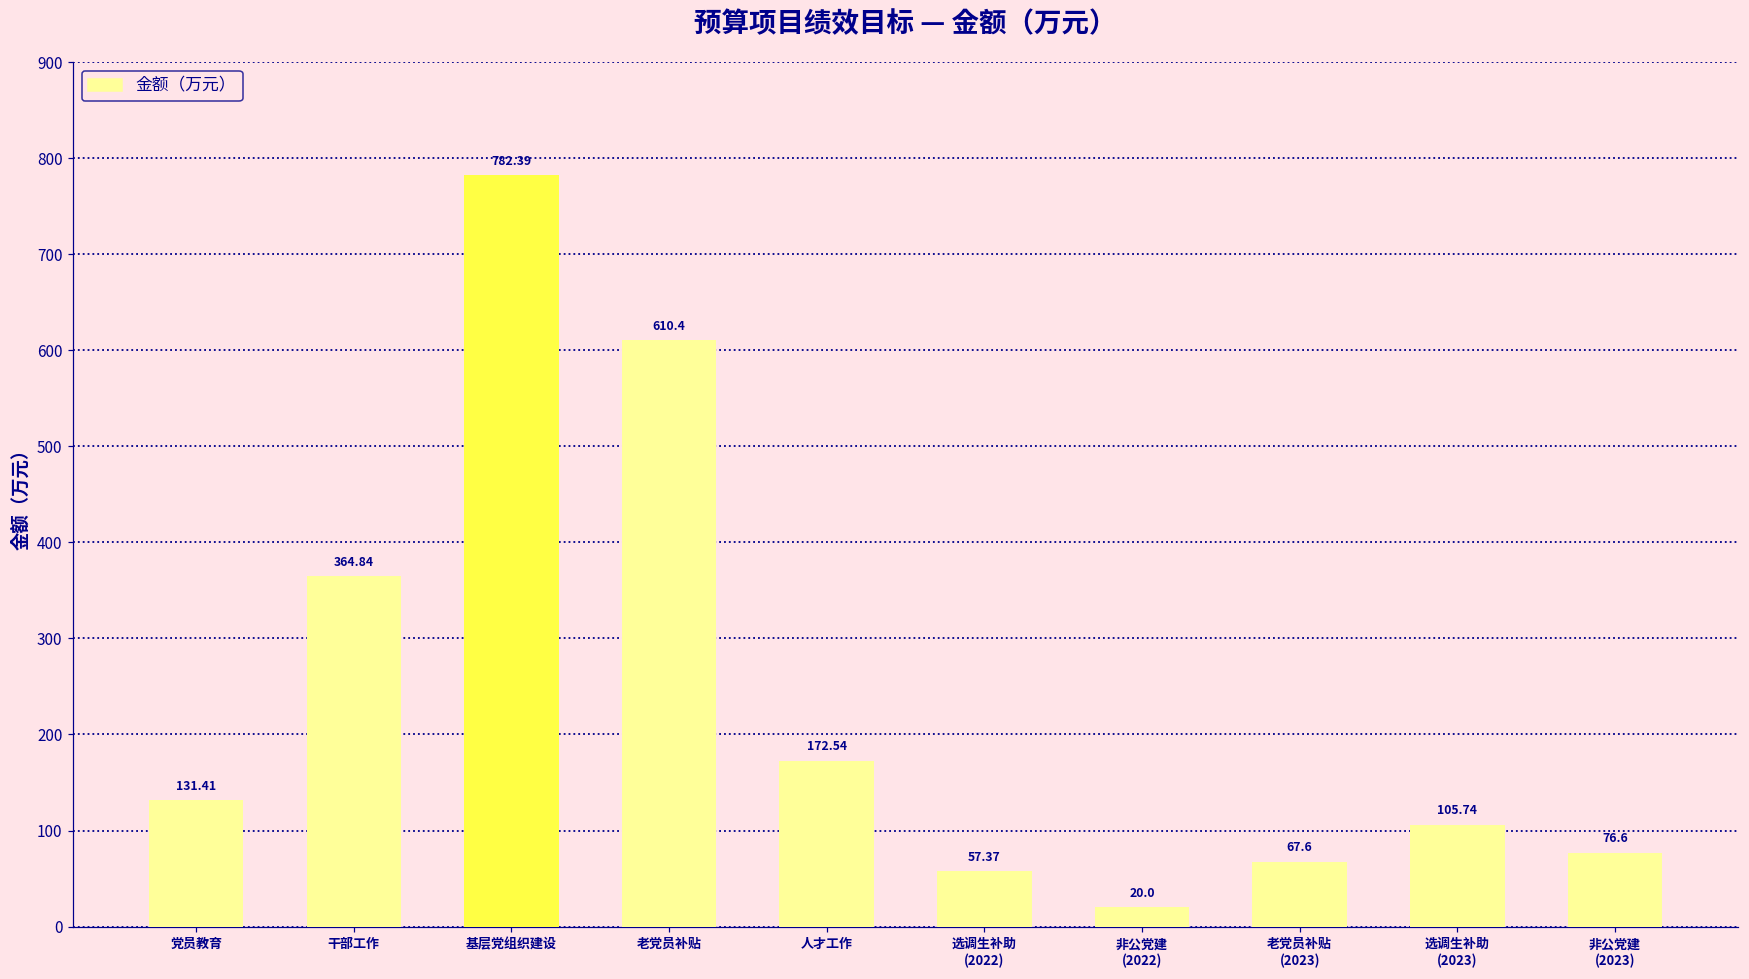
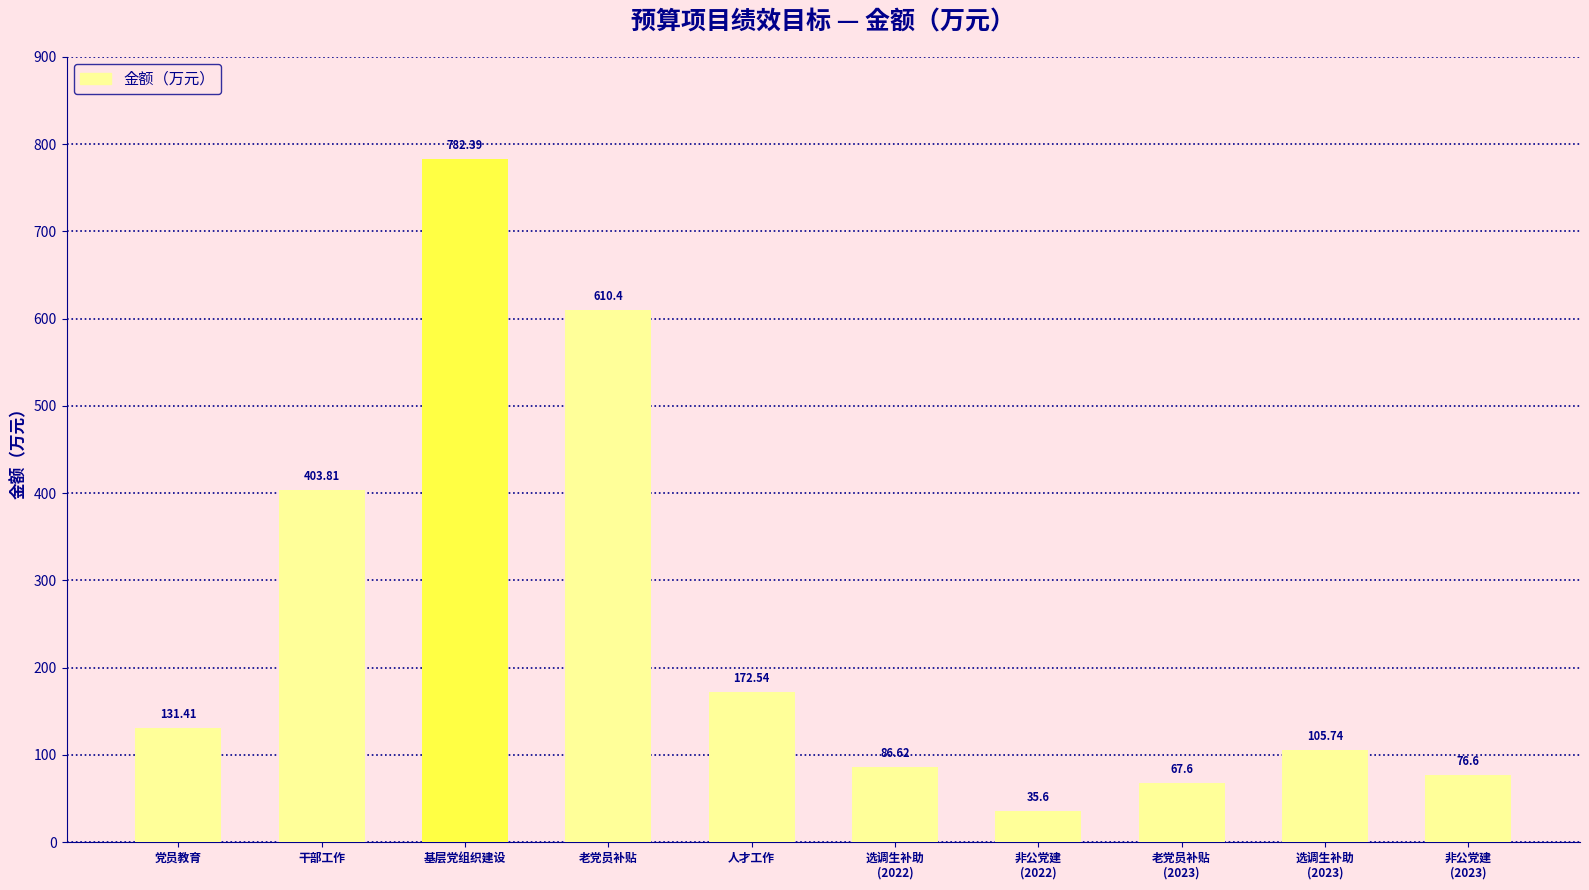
  {
    "党员教育": 131.41,
-   "干部工作": 364.84,
+   "干部工作": 403.81,
    "基层党组织建设": 782.39,
    "老党员补贴": 610.4,
    "人才工作": 172.54,
-   "选调生补助 (2022)": 57.37,
-   "非公党建 (2022)": 20.0,
+   "选调生补助 (2022)": 86.62,
+   "非公党建 (2022)": 35.6,
    "老党员补贴 (2023)": 67.6,
    "选调生补助 (2023)": 105.74,
    "非公党建 (2023)": 76.6
  }
